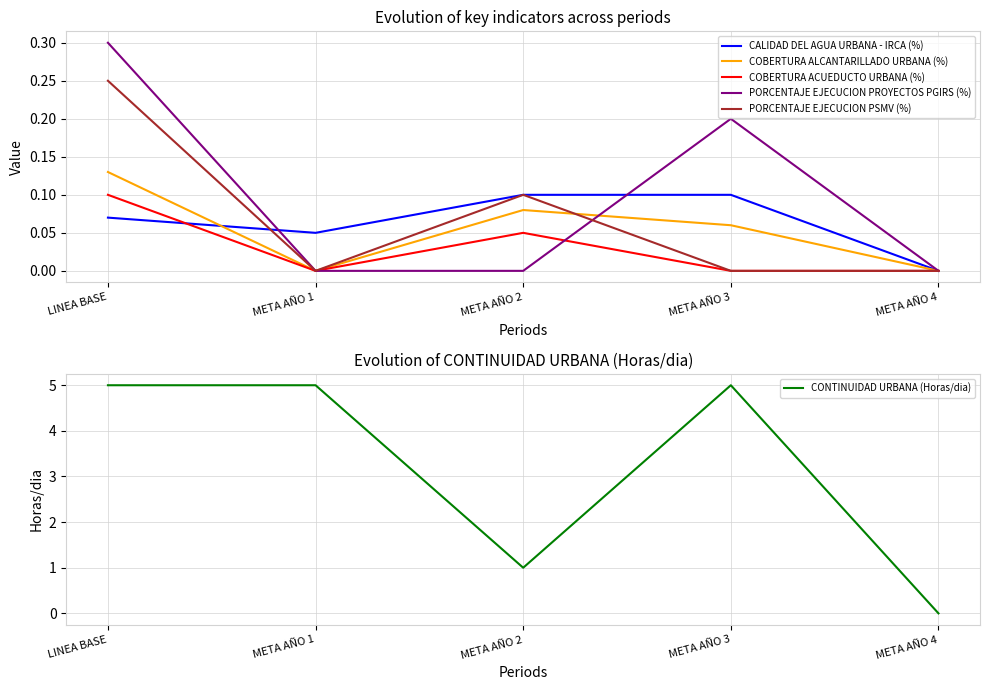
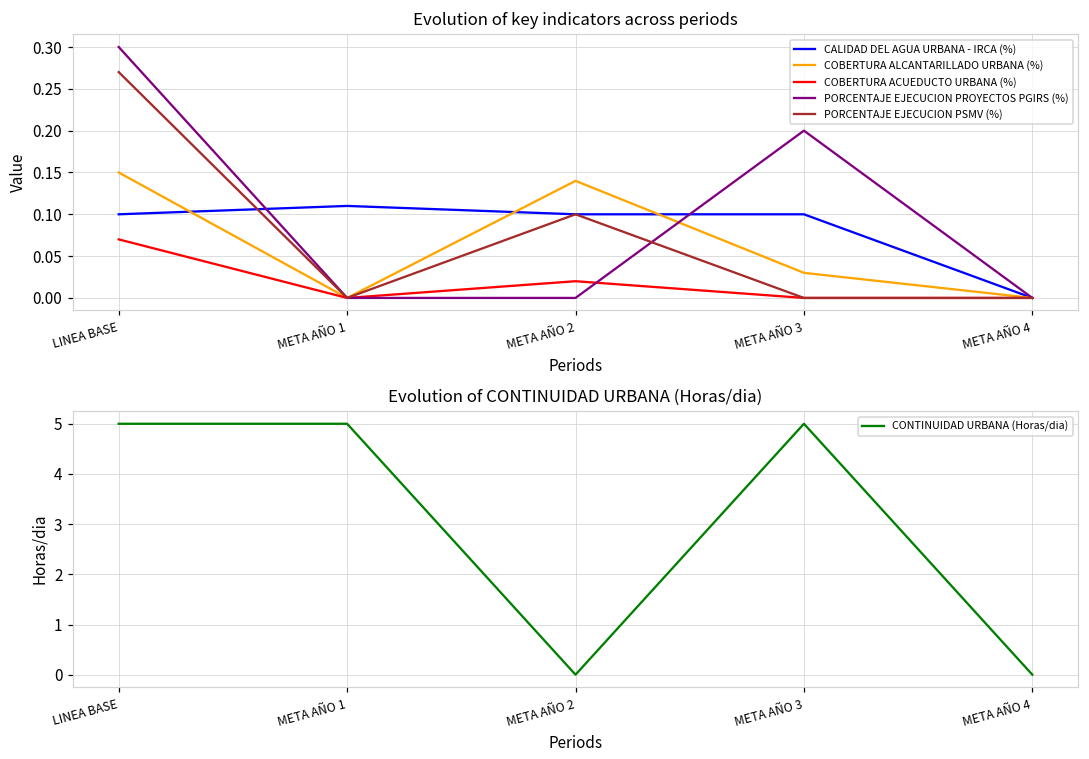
  {
    "Evolution of key indicators across periods": {
      "CALIDAD DEL AGUA URBANA - IRCA (%)": {
-       "LINEA BASE": 0.07,
-       "META AÑO 1": 0.05,
+       "LINEA BASE": 0.10,
+       "META AÑO 1": 0.11,
        "META AÑO 3": 0.10
      },
      "COBERTURA ALCANTARILLADO URBANA (%)": {
-       "LINEA BASE": 0.13,
-       "META AÑO 2": 0.08,
-       "META AÑO 3": 0.06
+       "LINEA BASE": 0.15,
+       "META AÑO 2": 0.14,
+       "META AÑO 3": 0.03
      },
      "COBERTURA ACUEDUCTO URBANA (%)": {
-       "LINEA BASE": 0.10,
-       "META AÑO 2": 0.05
+       "LINEA BASE": 0.07,
+       "META AÑO 2": 0.02
      },
      "PORCENTAJE EJECUCION PROYECTOS PGIRS (%)": {
        "LINEA BASE": 0.30,
        "META AÑO 2": 0.00,
        "META AÑO 3": 0.20
      },
      "PORCENTAJE EJECUCION PSMV (%)": {
-       "LINEA BASE": 0.25
+       "LINEA BASE": 0.27
      }
    },
    "Evolution of CONTINUIDAD URBANA (Horas/dia)": {
      "LINEA BASE": 5,
      "META AÑO 1": 5,
-     "META AÑO 2": 1,
+     "META AÑO 2": 0,
      "META AÑO 3": 5,
      "META AÑO 4": 0
    }
  }
